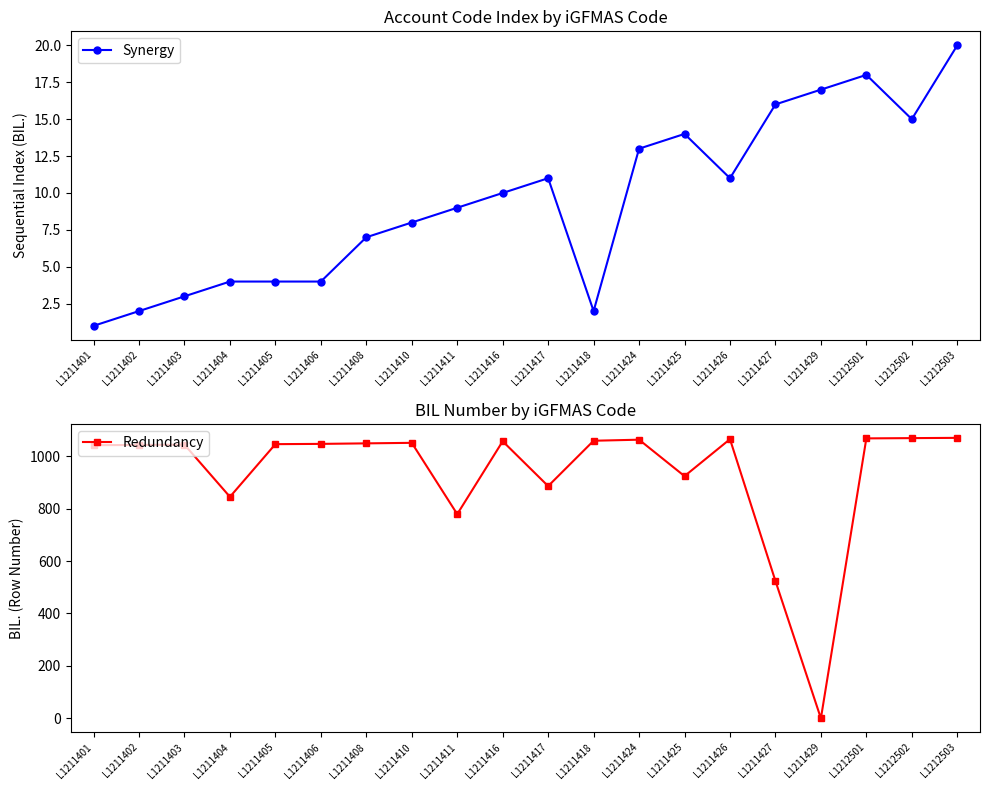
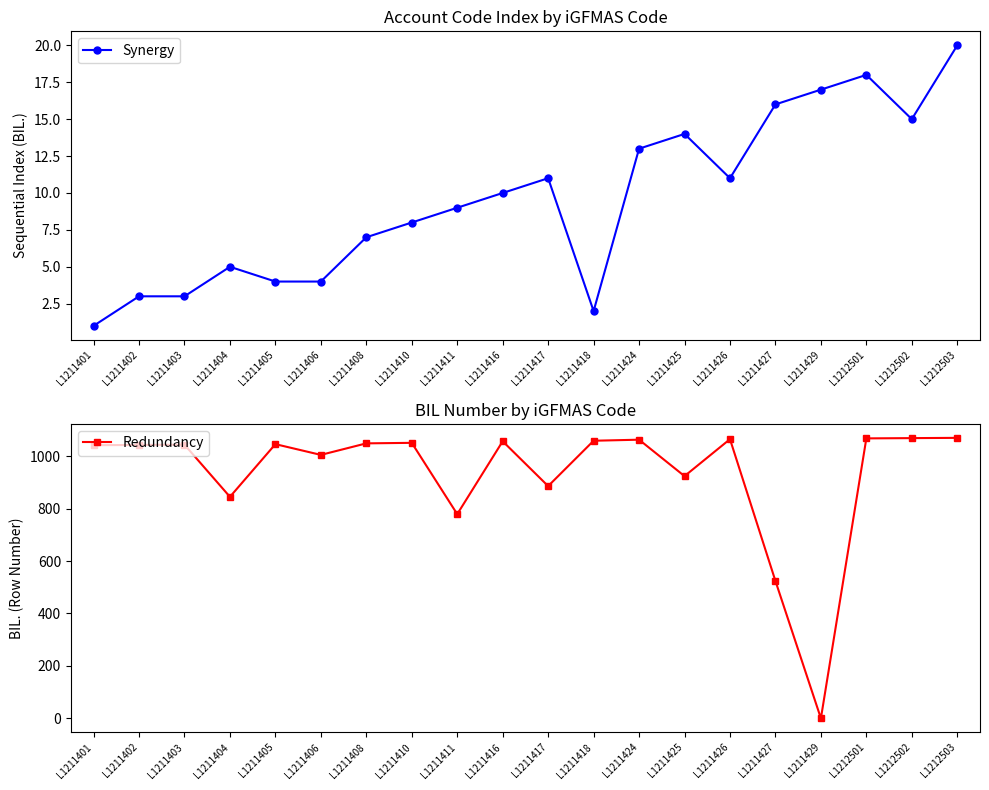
  {
    "Account Code Index by iGFMAS Code": {
      "L1211401": 1,
-     "L1211402": 2,
+     "L1211402": 3,
      "L1211403": 3,
-     "L1211404": 4,
+     "L1211404": 5,
      "L1211405": 4,
      "L1211406": 4,
      "L1211408": 7,
      "L1211410": 8,
      "L1211411": 9,
      "L1211416": 10,
      "L1211417": 11,
      "L1211418": 2,
      "L1211424": 13,
      "L1211425": 14,
      "L1211426": 11,
      "L1211427": 16,
      "L1211429": 17,
      "L1212501": 18,
      "L1212502": 15,
      "L1212503": 20
    },
    "BIL Number by iGFMAS Code": {
      "L1211404": 850,
      "L1211405": 1050,
-     "L1211406": 1050,
+     "L1211406": 1010,
      "L1211408": 1050,
      "L1211410": 1050,
      "L1211411": 780,
      "L1211416": 1060,
      "L1211417": 890,
      "L1211418": 1060,
      "L1211424": 1060,
      "L1211425": 920,
      "L1211426": 1070,
      "L1211427": 520,
      "L1211429": 0,
      "L1212501": 1070,
      "L1212502": 1070,
      "L1212503": 1070
    }
  }
